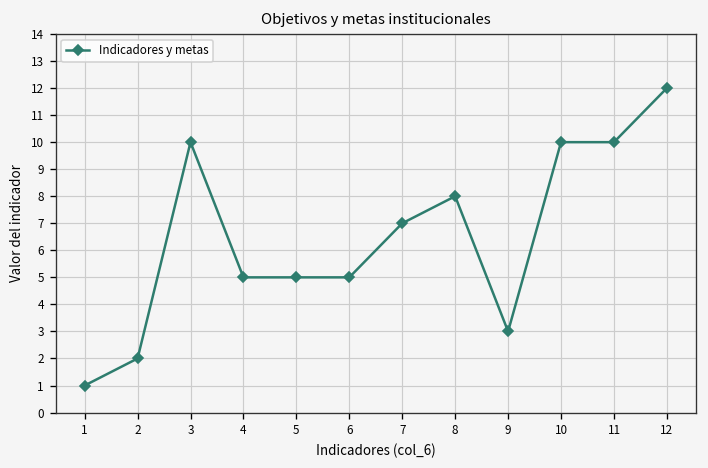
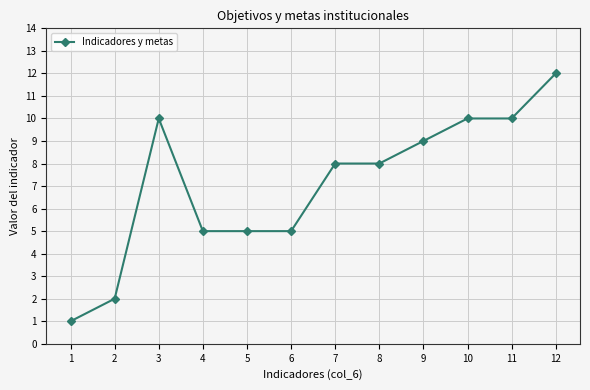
  {
    "1": 1,
    "2": 2,
    "3": 10,
    "4": 5,
    "5": 5,
    "6": 5,
-   "7": 7,
+   "7": 8,
    "8": 8,
-   "9": 3,
+   "9": 9,
    "10": 10,
    "11": 10,
    "12": 12
  }
